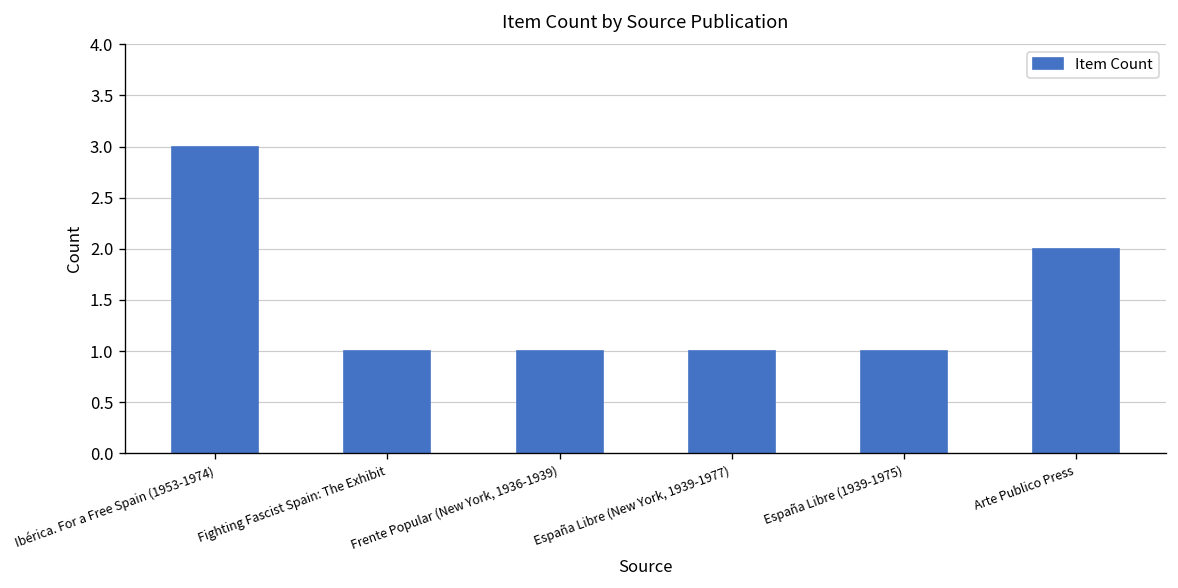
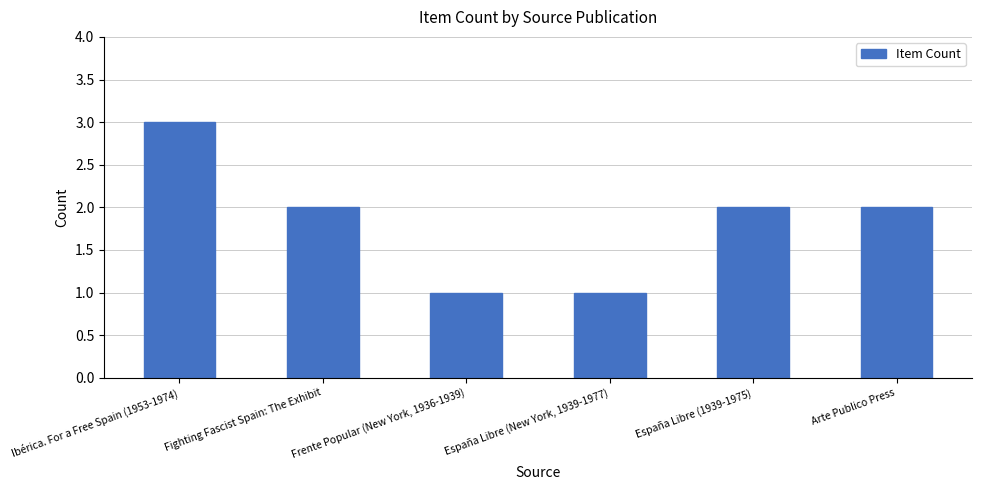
  {
    "Ibérica. For a Free Spain (1953-1974)": 3,
-   "Fighting Fascist Spain: The Exhibit": 1,
+   "Fighting Fascist Spain: The Exhibit": 2,
    "Frente Popular (New York, 1936-1939)": 1,
    "España Libre (New York, 1939-1977)": 1,
-   "España Libre (1939-1975)": 1,
+   "España Libre (1939-1975)": 2,
    "Arte Publico Press": 2
  }
